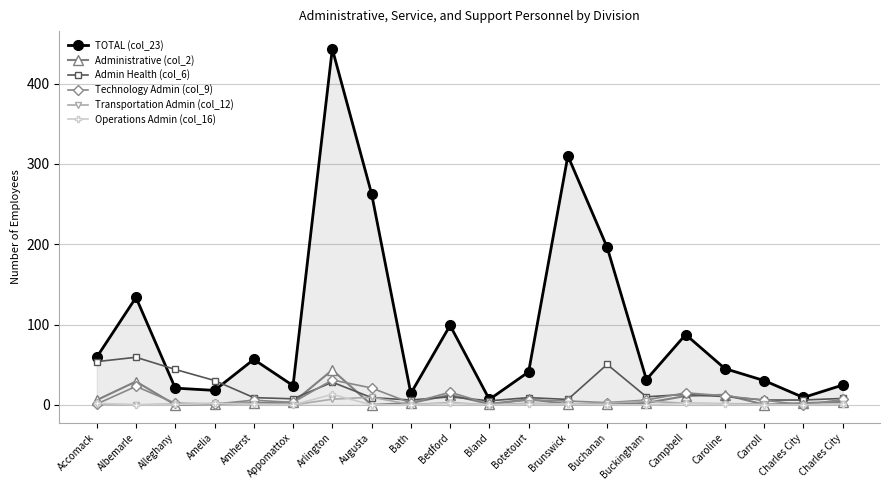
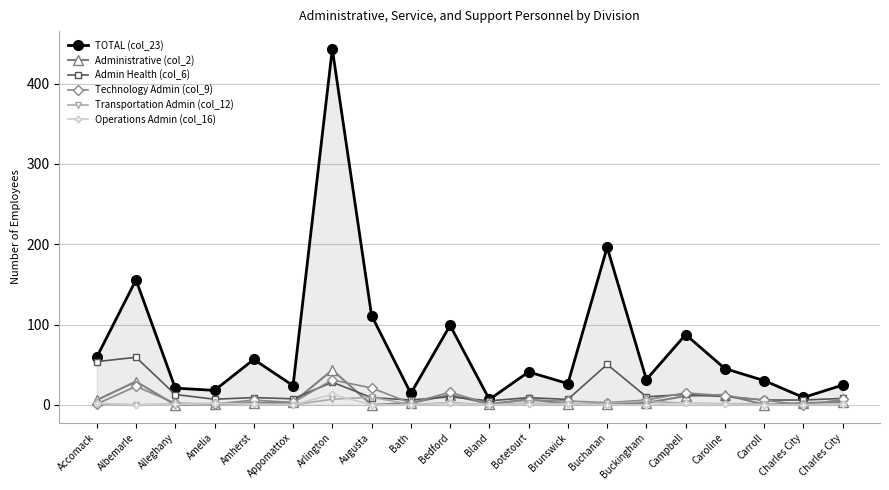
  {
    "TOTAL (col_23)": {
      "Accomack": 60,
-     "Albemarle": 130,
+     "Albemarle": 160,
      "Alleghany": 20,
      "Amelia": 20,
      "Amherst": 60,
      "Appomattox": 20,
      "Arlington": 440,
-     "Augusta": 260,
+     "Augusta": 110,
      "Bath": 10,
      "Bedford": 100,
      "Botetourt": 40,
-     "Brunswick": 310,
+     "Brunswick": 30,
      "Buchanan": 200,
      "Buckingham": 30,
      "Campbell": 90,
      "Caroline": 50,
      "Carroll": 30
    },
    "Admin Health (col_6)": {
      "Accomack": 50,
      "Albemarle": 60,
-     "Alleghany": 40,
-     "Amelia": 30,
+     "Alleghany": 10,
+     "Amelia": 10,
      "Amherst": 10,
      "Appomattox": 10,
      "Bath": 10,
      "Buchanan": 50,
      "Buckingham": 10
    }
  }
